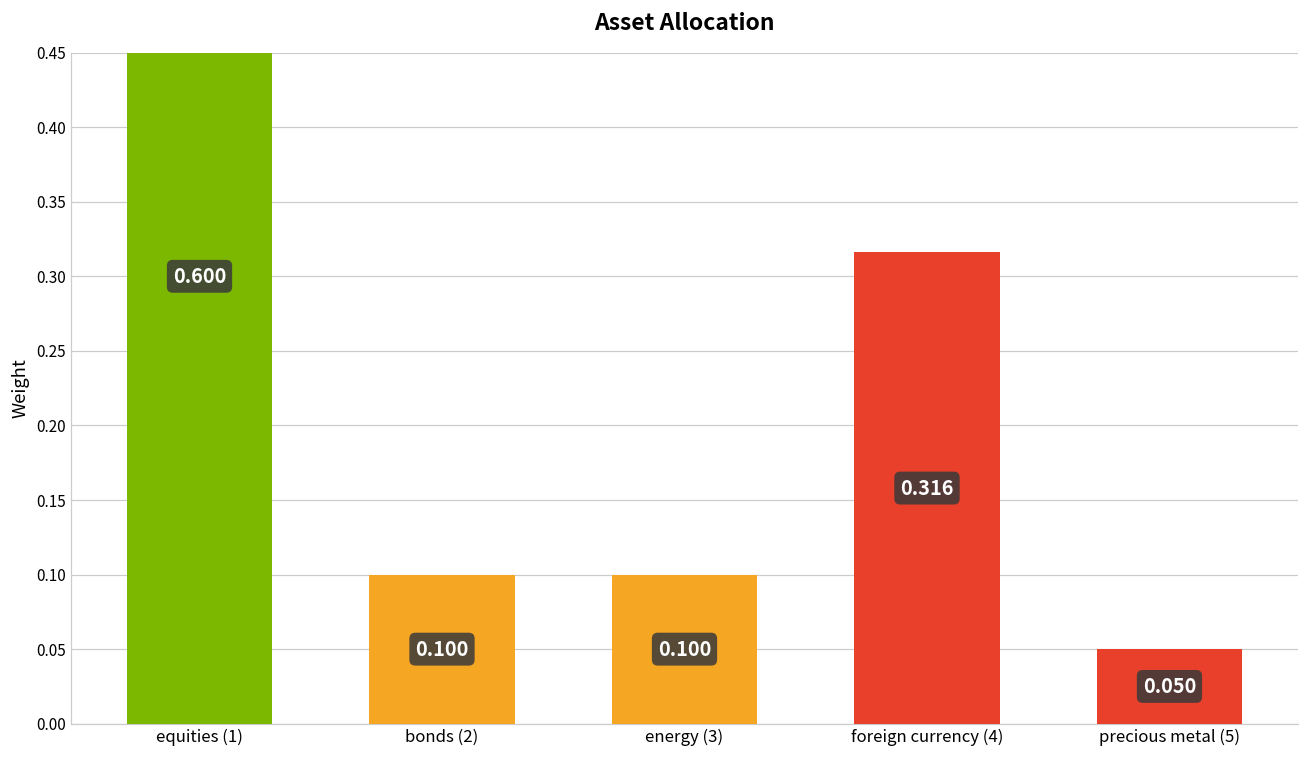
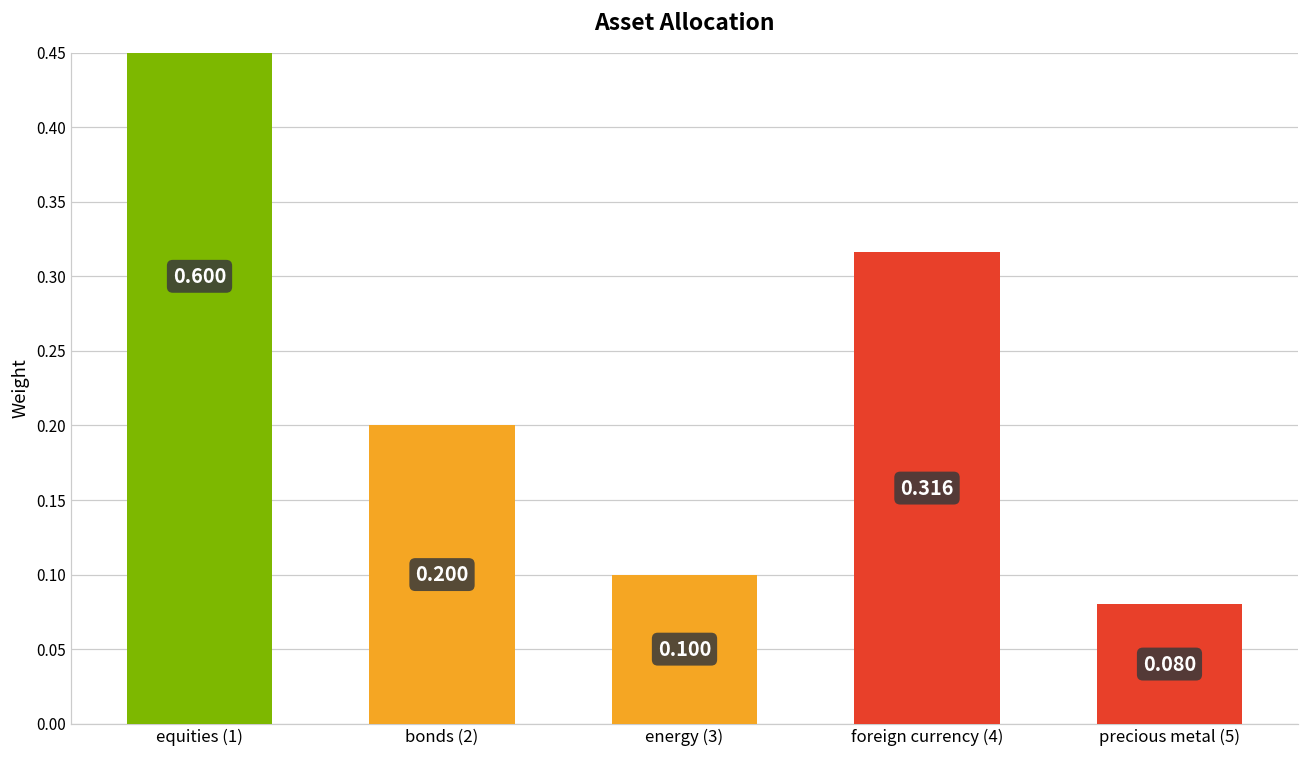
  {
-   "bonds (2)": 0.100,
-   "precious metal (5)": 0.050
+   "bonds (2)": 0.200,
+   "precious metal (5)": 0.080
  }
